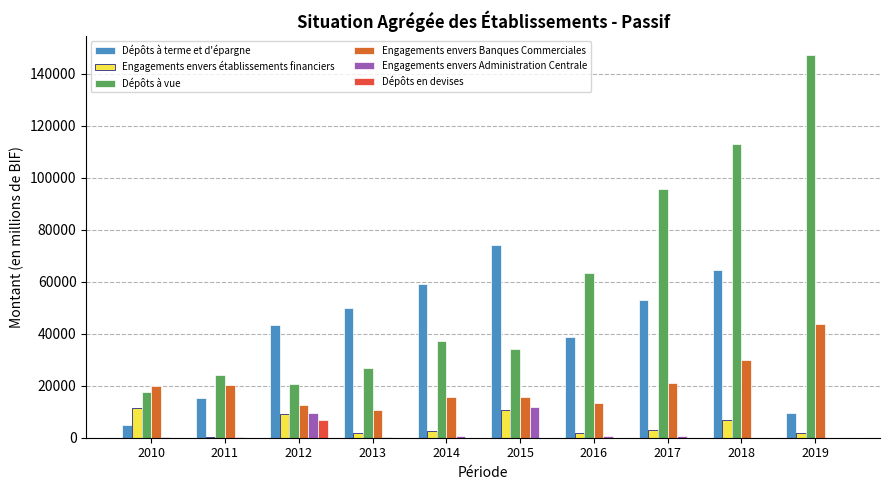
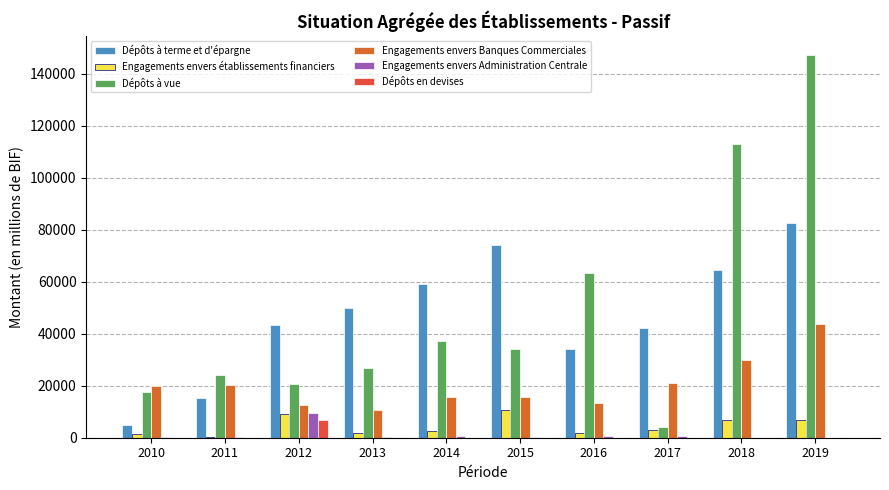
  {
    "Dépôts à terme et d'épargne": {
      "2010": 5000,
      "2011": 15000,
      "2012": 43000,
      "2013": 50000,
      "2014": 59000,
      "2015": 74000,
-     "2016": 39000,
-     "2017": 53000,
+     "2016": 34000,
+     "2017": 42000,
      "2018": 65000,
-     "2019": 9000
+     "2019": 83000
    },
    "Engagements envers établissements financiers": {
-     "2010": 12000,
+     "2010": 1000,
      "2012": 9000,
      "2013": 2000,
      "2014": 3000,
      "2015": 10000,
      "2016": 2000,
      "2017": 3000,
      "2018": 7000,
-     "2019": 2000
+     "2019": 7000
    },
    "Dépôts à vue": {
      "2010": 17000,
      "2011": 24000,
      "2012": 21000,
      "2013": 27000,
      "2014": 37000,
      "2015": 34000,
      "2016": 63000,
-     "2017": 96000,
+     "2017": 4000,
      "2018": 113000,
      "2019": 147000
    },
    "Engagements envers Administration Centrale": {
      "2012": 10000,
-     "2015": 12000,
+     "2015": 0,
      "2019": 0
    }
  }
